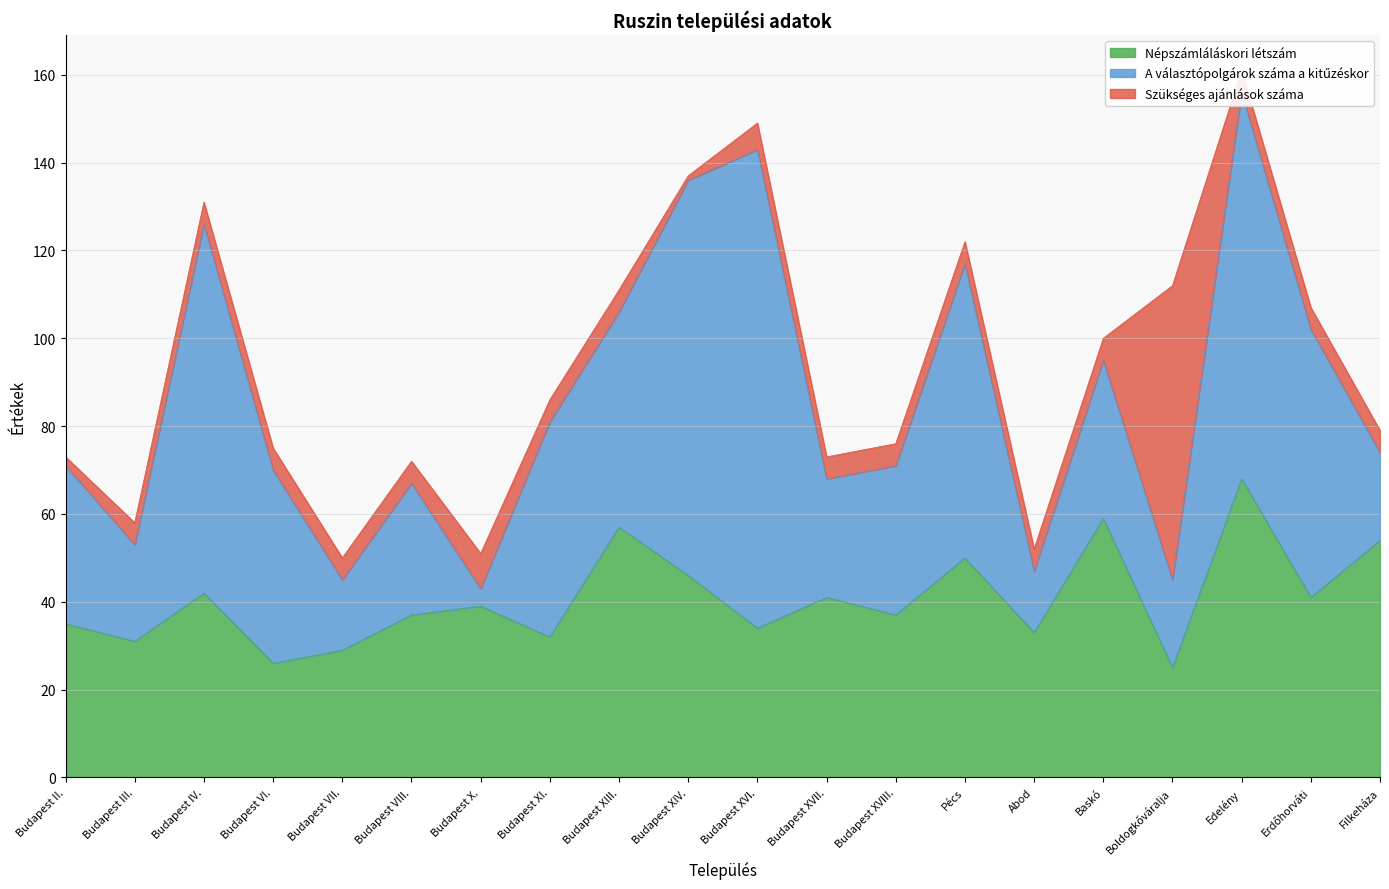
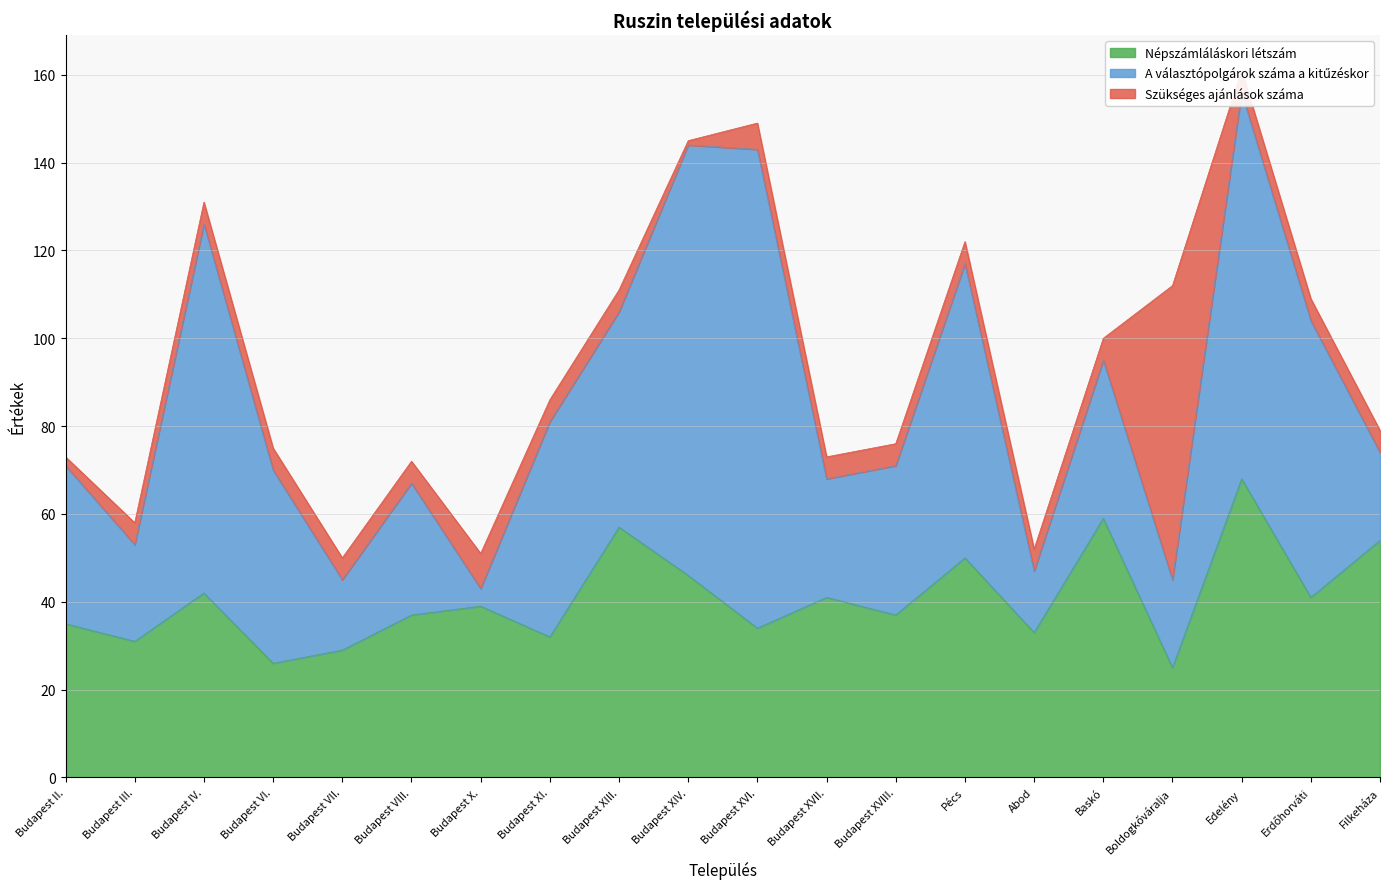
  {
    "Népszámláláskori létszám": {
      "Budapest II.": 35,
      "Budapest III.": 31,
      "Budapest IV.": 42,
      "Budapest VI.": 26,
      "Budapest VII.": 29,
      "Budapest VIII.": 37,
      "Budapest X.": 39,
      "Budapest XI.": 32,
      "Budapest XIII.": 57,
      "Budapest XIV.": 46,
      "Budapest XVI.": 34,
      "Budapest XVII.": 41,
      "Budapest XVIII.": 37,
      "Pécs": 50,
      "Abod": 33,
      "Baskó": 59,
      "Boldogkőváralja": 25,
      "Edelény": 68,
      "Erdőhorváti": 41,
      "Filkeháza": 54
    },
    "A választópolgárok száma a kitűzéskor": {
      "Budapest II.": 36,
      "Budapest III.": 22,
      "Budapest IV.": 84,
      "Budapest VI.": 44,
      "Budapest VII.": 16,
      "Budapest VIII.": 30,
      "Budapest X.": 4,
      "Budapest XI.": 49,
      "Budapest XIII.": 49,
-     "Budapest XIV.": 90,
+     "Budapest XIV.": 98,
      "Budapest XVI.": 109,
      "Budapest XVII.": 27,
      "Budapest XVIII.": 34,
      "Pécs": 67,
      "Abod": 14,
      "Baskó": 36,
      "Boldogkőváralja": 20,
-     "Erdőhorváti": 61,
+     "Erdőhorváti": 63,
      "Filkeháza": 20
    },
    "Szükséges ajánlások száma": {
      "Budapest II.": 2,
      "Budapest III.": 5,
      "Budapest IV.": 5,
      "Budapest VI.": 5,
      "Budapest VII.": 5,
      "Budapest VIII.": 5,
      "Budapest X.": 8,
      "Budapest XI.": 5,
      "Budapest XIII.": 5,
      "Budapest XIV.": 1,
      "Budapest XVI.": 6,
      "Budapest XVII.": 5,
      "Budapest XVIII.": 5,
      "Pécs": 5,
      "Abod": 5,
      "Baskó": 5,
      "Boldogkőváralja": 67,
      "Erdőhorváti": 5,
      "Filkeháza": 5
    }
  }
